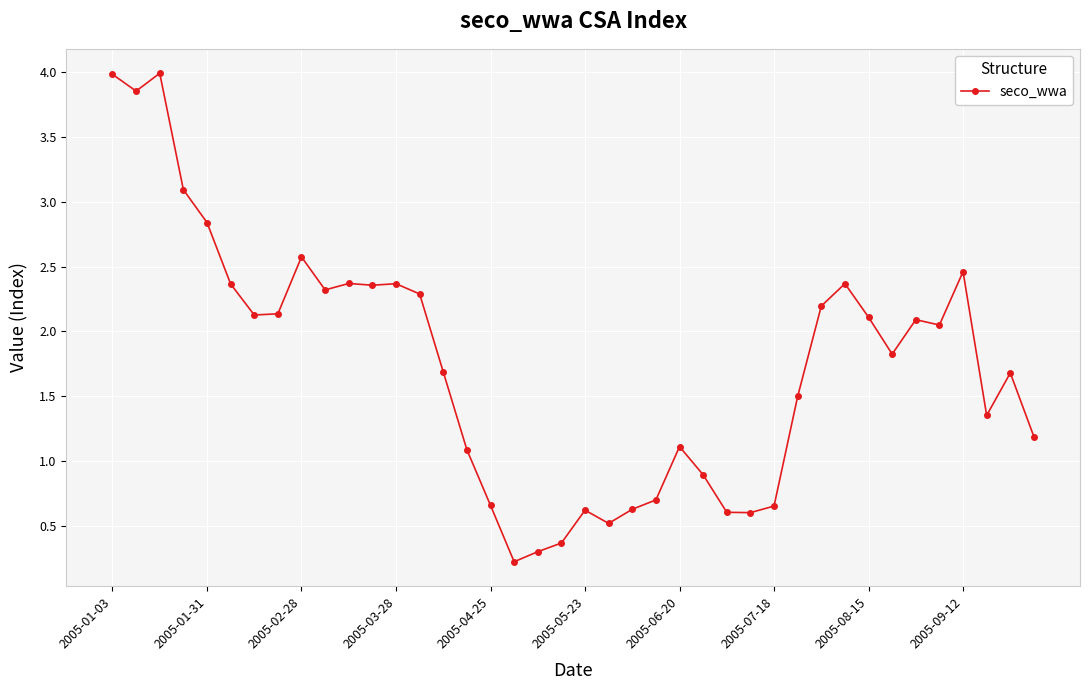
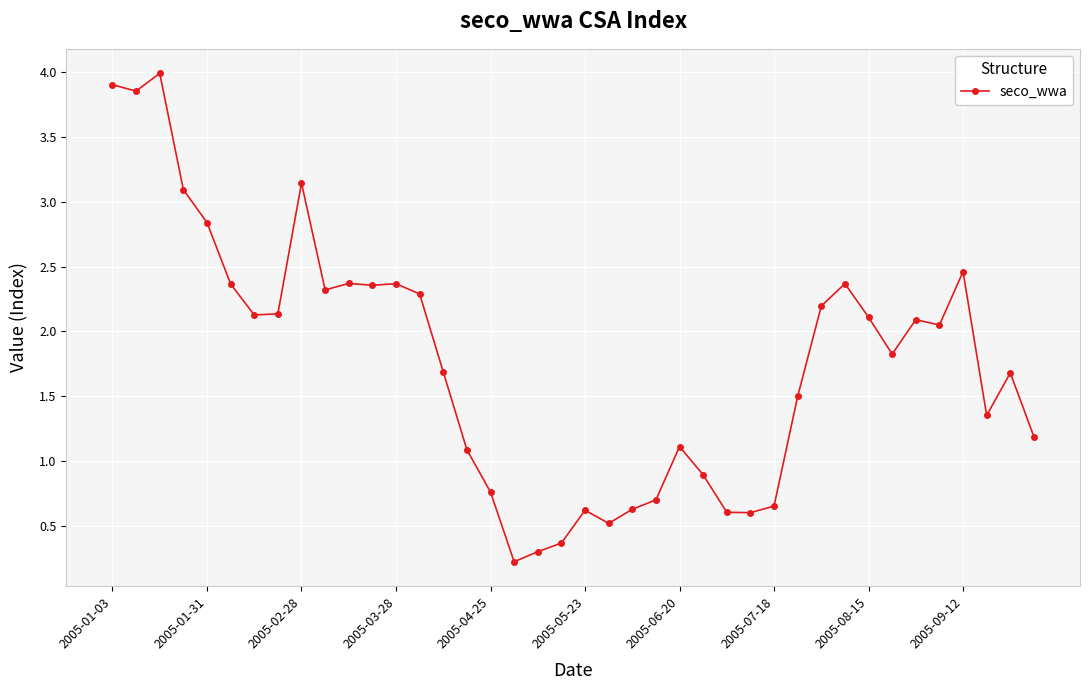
  {
-   "2005-01-03": 3.98,
+   "2005-01-03": 3.90,
    "2005-01-31": 2.84,
-   "2005-02-28": 2.57,
+   "2005-02-28": 3.14,
    "2005-03-28": 2.37,
-   "2005-04-25": 0.66,
+   "2005-04-25": 0.76,
    "2005-05-23": 0.62,
    "2005-06-20": 1.11,
    "2005-07-18": 0.65,
    "2005-08-15": 2.11,
    "2005-09-12": 2.46
  }
